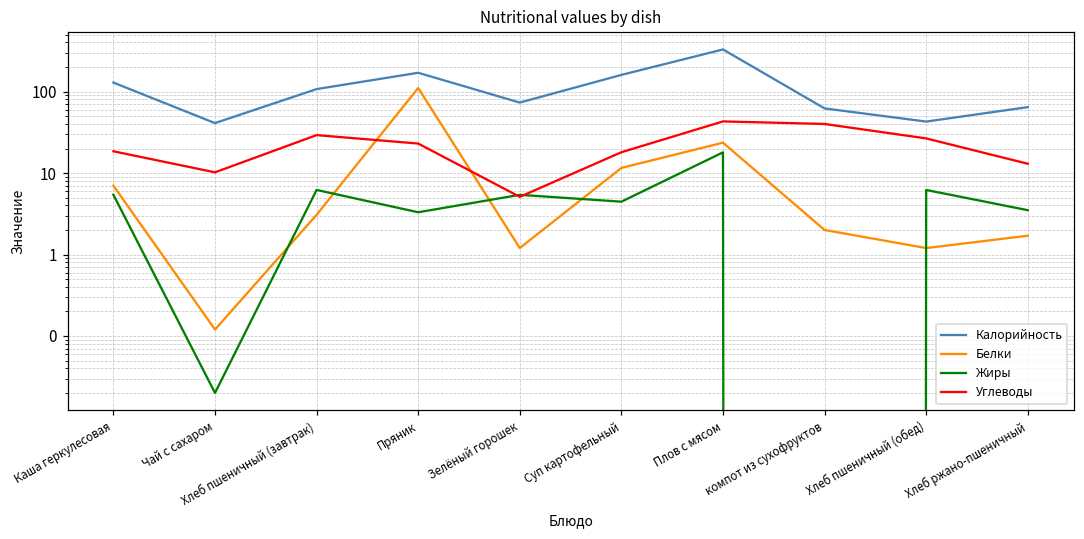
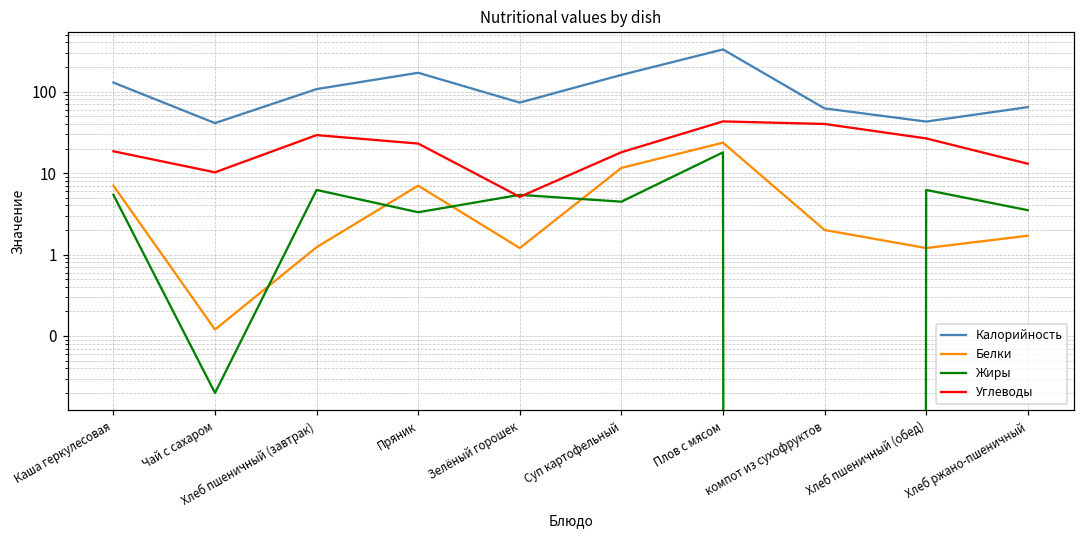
  {
    "Калорийность": {
      "Каша геркулесовая": 130,
      "Чай с сахаром": 40,
      "Хлеб пшеничный (завтрак)": 110,
      "Пряник": 170,
      "Зелёный горошек": 70,
      "Суп картофельный": 160,
      "Плов с мясом": 300,
      "компот из сухофруктов": 60,
      "Хлеб пшеничный (обед)": 40,
      "Хлеб ржано-пшеничный": 60
    },
    "Белки": {
      "Каша геркулесовая": 7,
      "Чай с сахаром": 0.12,
-     "Хлеб пшеничный (завтрак)": 3.1,
-     "Пряник": 110,
+     "Хлеб пшеничный (завтрак)": 1.2,
+     "Пряник": 7,
      "Зелёный горошек": 1.2,
      "Суп картофельный": 12,
      "Плов с мясом": 24,
      "компот из сухофруктов": 2.0,
      "Хлеб пшеничный (обед)": 1.2,
      "Хлеб ржано-пшеничный": 1.7
    },
    "Жиры": {
      "Каша геркулесовая": 5,
      "Чай с сахаром": 0.020,
      "Хлеб пшеничный (завтрак)": 6,
      "Пряник": 3,
      "Суп картофельный": 4,
      "Плов с мясом": 18,
      "Хлеб пшеничный (обед)": 6,
      "Хлеб ржано-пшеничный": 4
    },
    "Углеводы": {
      "Каша геркулесовая": 18,
      "Чай с сахаром": 10,
      "Хлеб пшеничный (завтрак)": 29,
      "Пряник": 23,
      "Суп картофельный": 18,
      "Плов с мясом": 40,
      "компот из сухофруктов": 40,
      "Хлеб пшеничный (обед)": 27,
      "Хлеб ржано-пшеничный": 13
    }
  }
